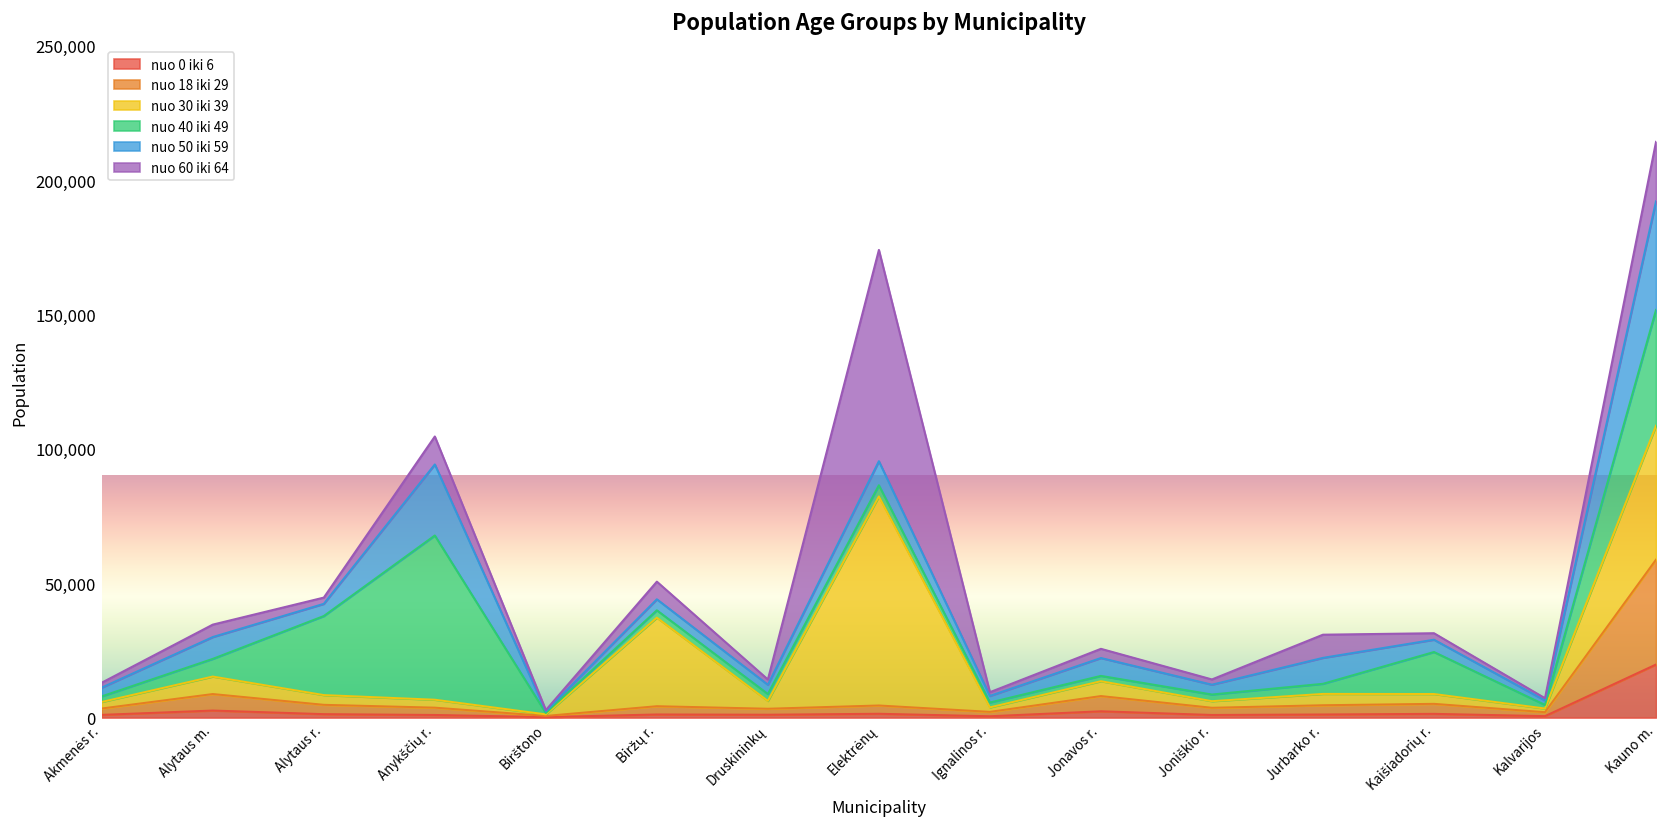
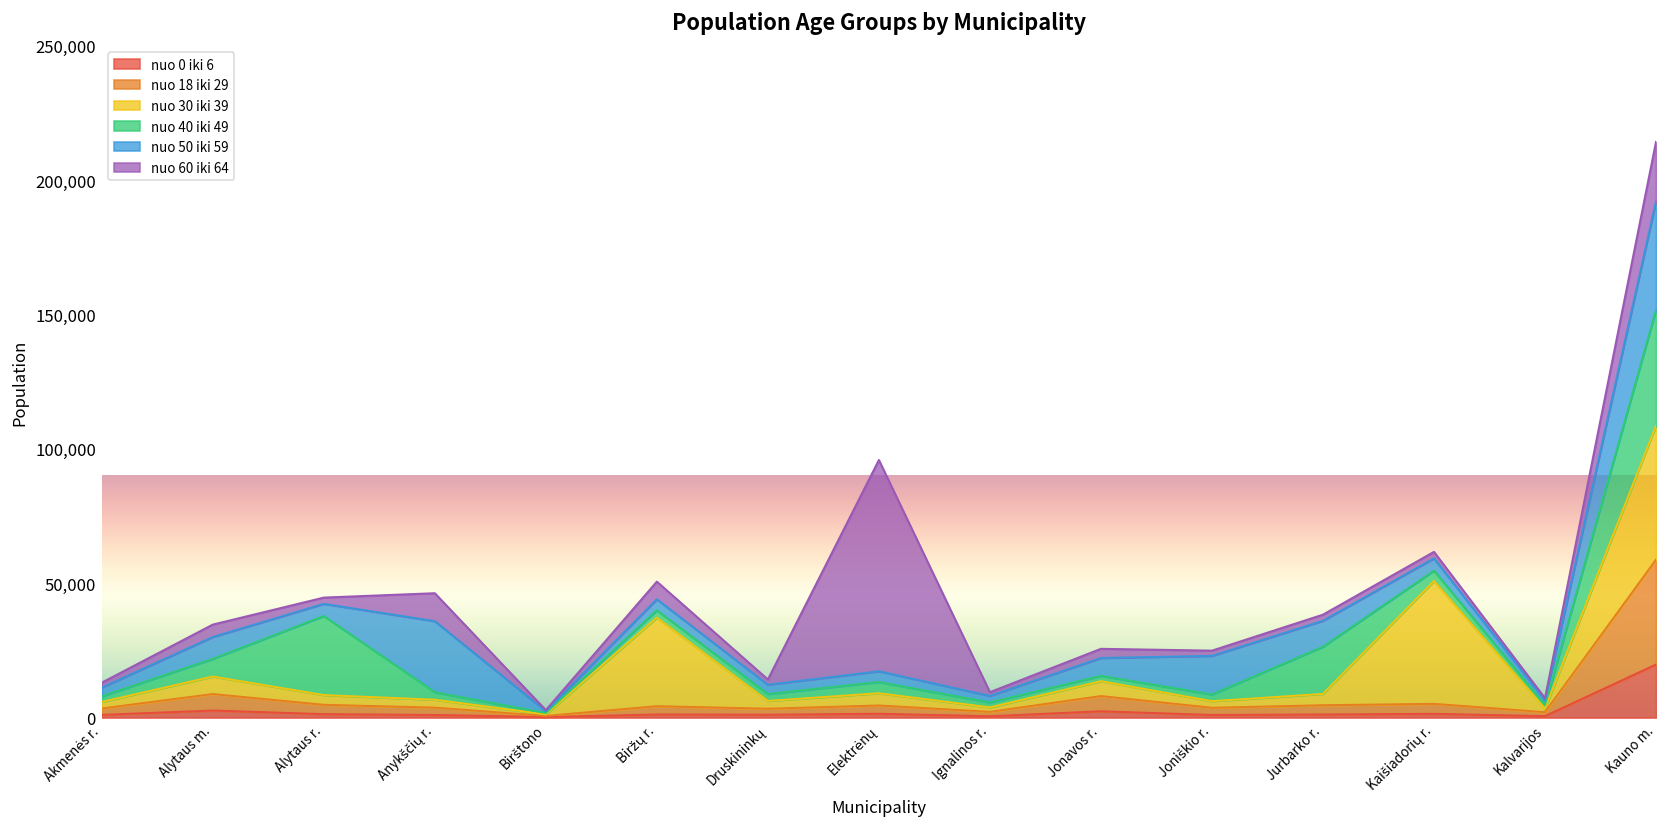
  {
    "nuo 30 iki 39": {
      "Akmenės r.": "2,000",
      "Alytaus m.": "7,000",
      "Alytaus r.": "4,000",
      "Anykščių r.": "3,000",
      "Biržų r.": "33,000",
      "Druskininkų": "3,000",
-     "Elektrėnų": "78,000",
+     "Elektrėnų": "5,000",
      "Ignalinos r.": "2,000",
      "Jonavos r.": "6,000",
      "Joniškio r.": "2,000",
      "Jurbarko r.": "4,000",
-     "Kaišiadorių r.": "4,000",
+     "Kaišiadorių r.": "46,000",
      "Kalvarijos": "1,000",
      "Kauno m.": "50,000"
    },
    "nuo 40 iki 49": {
      "Akmenės r.": "2,000",
      "Alytaus m.": "7,000",
      "Alytaus r.": "29,000",
-     "Anykščių r.": "61,000",
+     "Anykščių r.": "3,000",
      "Biržų r.": "3,000",
      "Druskininkų": "3,000",
      "Elektrėnų": "4,000",
      "Ignalinos r.": "2,000",
      "Jonavos r.": "2,000",
      "Joniškio r.": "2,000",
-     "Jurbarko r.": "4,000",
-     "Kaišiadorių r.": "16,000",
+     "Jurbarko r.": "18,000",
+     "Kaišiadorių r.": "4,000",
      "Kalvarijos": "1,000",
      "Kauno m.": "43,000"
    },
    "nuo 50 iki 59": {
      "Akmenės r.": "3,000",
      "Alytaus m.": "8,000",
      "Alytaus r.": "5,000",
      "Anykščių r.": "26,000",
      "Biržų r.": "4,000",
      "Druskininkų": "3,000",
-     "Elektrėnų": "9,000",
+     "Elektrėnų": "4,000",
      "Ignalinos r.": "2,000",
      "Jonavos r.": "7,000",
-     "Joniškio r.": "4,000",
+     "Joniškio r.": "14,000",
      "Jurbarko r.": "10,000",
      "Kaišiadorių r.": "5,000",
      "Kauno m.": "40,000"
    },
    "nuo 60 iki 64": {
      "Akmenės r.": "2,000",
      "Alytaus m.": "5,000",
      "Alytaus r.": "2,000",
      "Anykščių r.": "10,000",
      "Biržų r.": "7,000",
      "Druskininkų": "2,000",
      "Elektrėnų": "79,000",
      "Ignalinos r.": "1,000",
      "Jonavos r.": "3,000",
      "Joniškio r.": "2,000",
-     "Jurbarko r.": "9,000",
+     "Jurbarko r.": "2,000",
      "Kaišiadorių r.": "2,000",
      "Kauno m.": "22,000"
    }
  }
